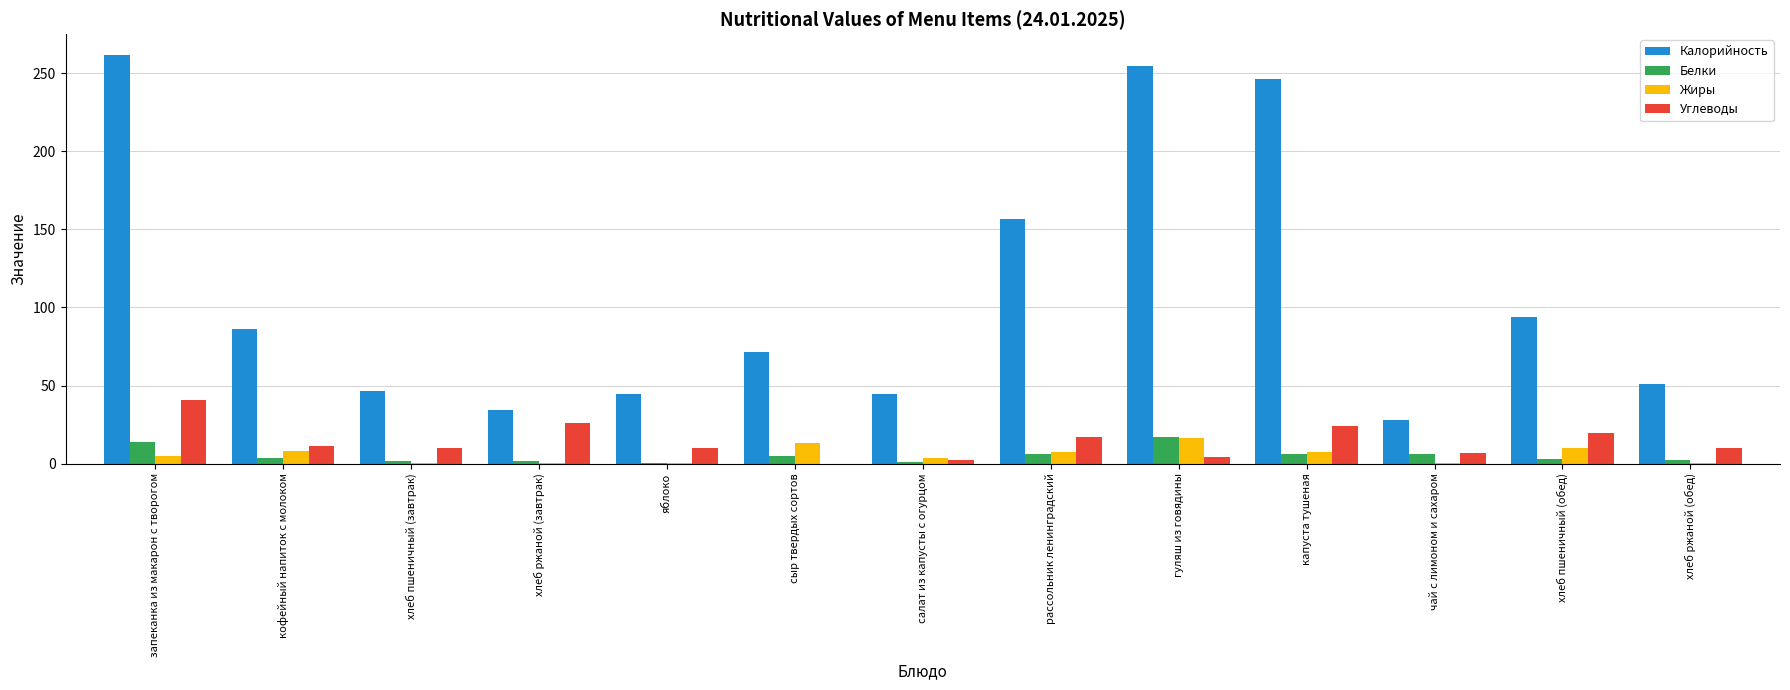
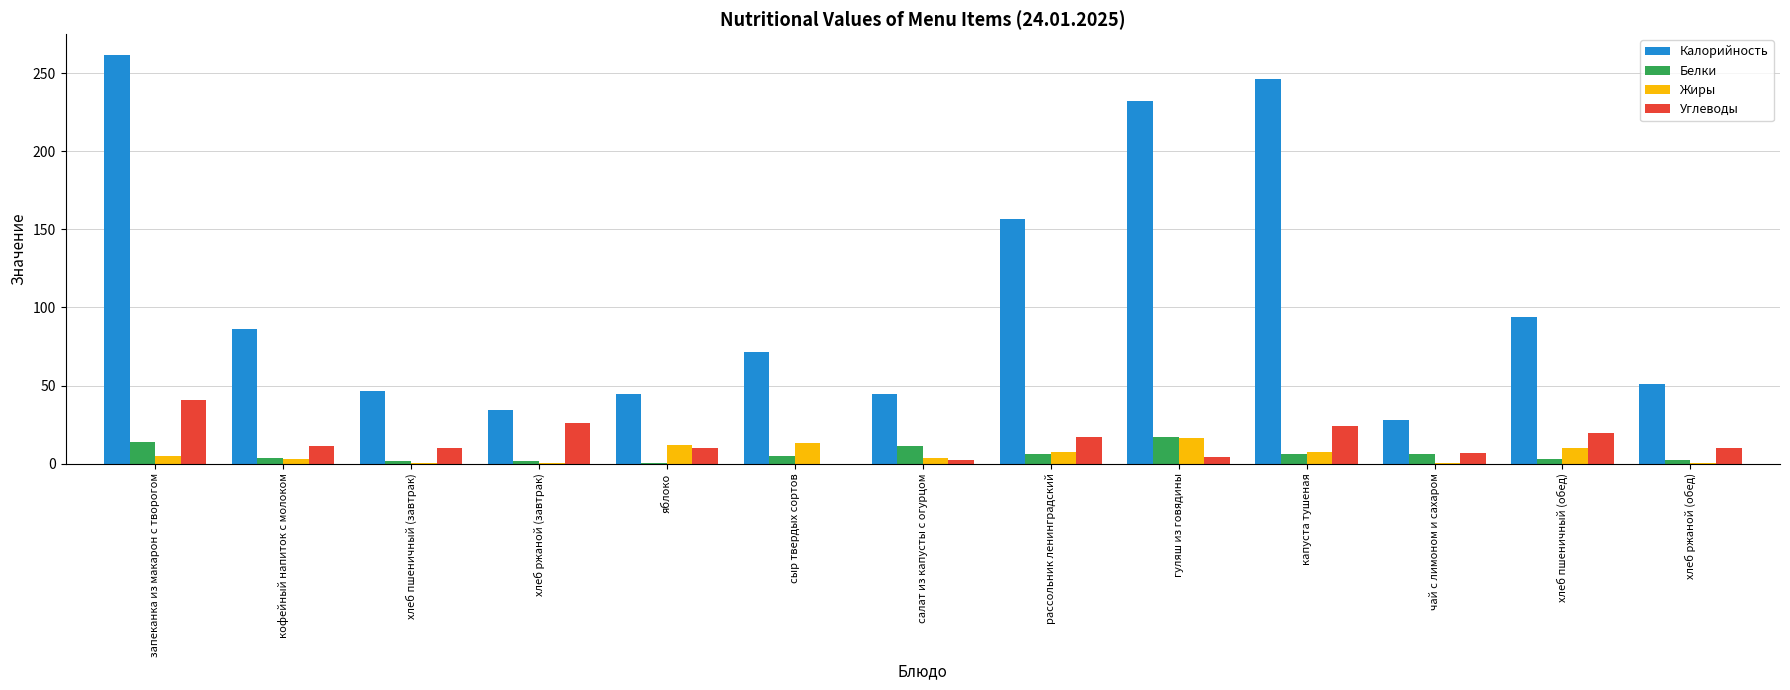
  {
    "Калорийность": {
      "запеканка из макарон с творогом": 262,
      "кофейный напиток с молоком": 86,
      "хлеб пшеничный (завтрак)": 47,
      "хлеб ржаной (завтрак)": 34,
      "яблоко": 44,
      "сыр твердых сортов": 72,
      "салат из капусты с огурцом": 45,
      "рассольник ленинградский": 157,
-     "гуляш из говядины": 255,
+     "гуляш из говядины": 232,
      "капуста тушеная": 247,
      "чай с лимоном и сахаром": 28,
      "хлеб пшеничный (обед)": 94,
      "хлеб ржаной (обед)": 51
    },
    "Белки": {
      "запеканка из макарон с творогом": 14,
      "кофейный напиток с молоком": 4,
      "сыр твердых сортов": 5,
-     "салат из капусты с огурцом": 1,
+     "салат из капусты с огурцом": 12,
      "рассольник ленинградский": 6,
      "гуляш из говядины": 17,
      "капуста тушеная": 6,
      "чай с лимоном и сахаром": 6,
      "хлеб пшеничный (обед)": 3,
      "хлеб ржаной (обед)": 2
    },
    "Жиры": {
      "запеканка из макарон с творогом": 5,
-     "кофейный напиток с молоком": 8,
-     "яблоко": 0,
+     "кофейный напиток с молоком": 3,
+     "яблоко": 12,
      "сыр твердых сортов": 13,
      "салат из капусты с огурцом": 4,
      "рассольник ленинградский": 7,
      "гуляш из говядины": 16,
      "капуста тушеная": 8,
      "хлеб пшеничный (обед)": 10
    },
    "Углеводы": {
      "запеканка из макарон с творогом": 41,
      "кофейный напиток с молоком": 11,
      "хлеб пшеничный (завтрак)": 10,
      "хлеб ржаной (завтрак)": 26,
      "яблоко": 10,
      "сыр твердых сортов": 0,
      "салат из капусты с огурцом": 2,
      "рассольник ленинградский": 17,
      "гуляш из говядины": 4,
      "капуста тушеная": 24,
      "чай с лимоном и сахаром": 7,
      "хлеб пшеничный (обед)": 20,
      "хлеб ржаной (обед)": 10
    }
  }
